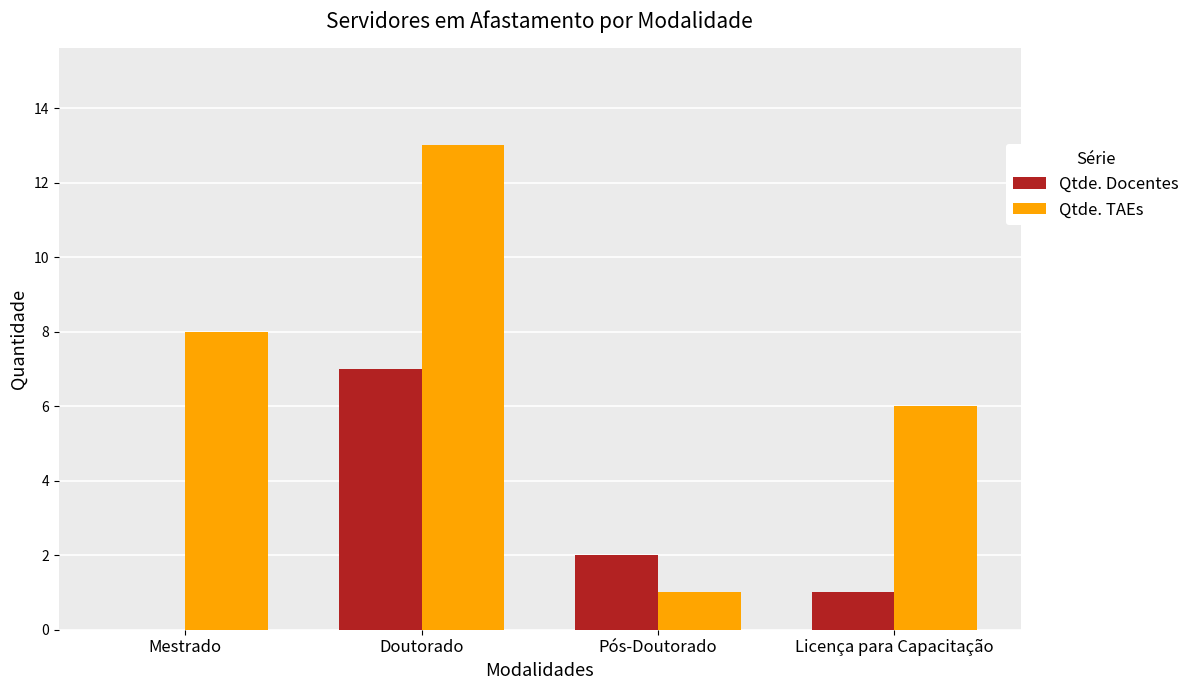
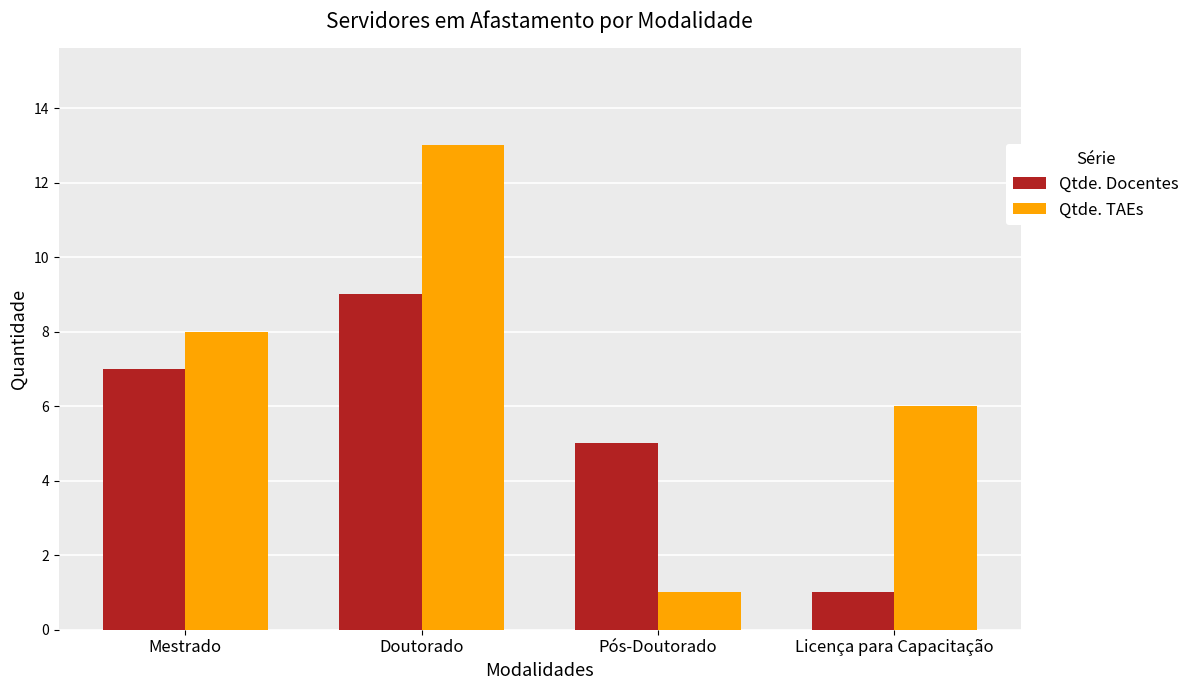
  {
    "Qtde. Docentes": {
-     "Mestrado": 0,
-     "Doutorado": 7,
-     "Pós-Doutorado": 2,
+     "Mestrado": 7,
+     "Doutorado": 9,
+     "Pós-Doutorado": 5,
      "Licença para Capacitação": 1
    },
    "Qtde. TAEs": {
      "Mestrado": 8,
      "Doutorado": 13,
      "Pós-Doutorado": 1,
      "Licença para Capacitação": 6
    }
  }
